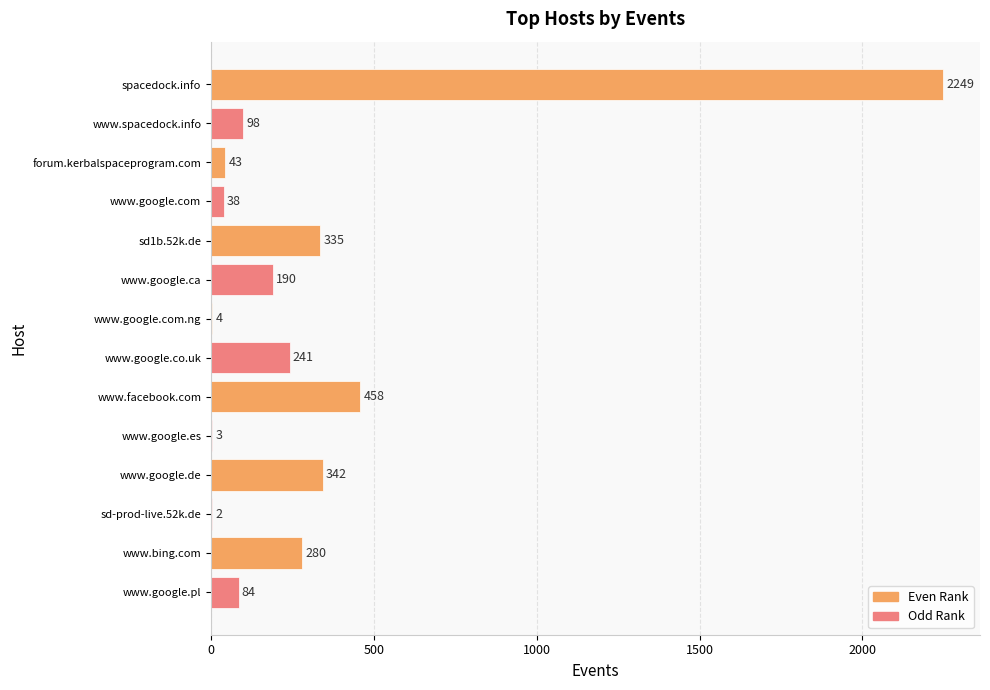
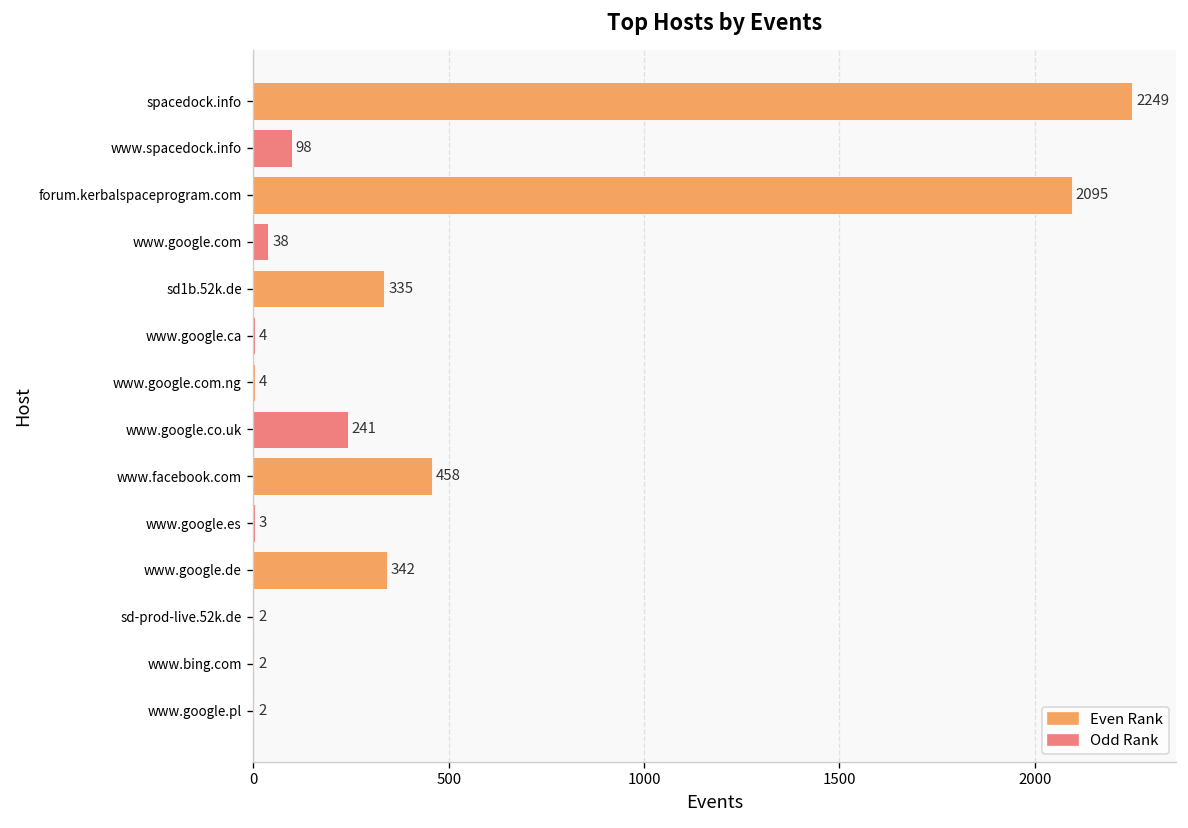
  {
    "spacedock.info": 2249,
    "www.spacedock.info": 98,
-   "forum.kerbalspaceprogram.com": 43,
+   "forum.kerbalspaceprogram.com": 2095,
    "www.google.com": 38,
    "sd1b.52k.de": 335,
-   "www.google.ca": 190,
+   "www.google.ca": 4,
    "www.google.com.ng": 4,
    "www.google.co.uk": 241,
    "www.facebook.com": 458,
    "www.google.es": 3,
    "www.google.de": 342,
    "sd-prod-live.52k.de": 2,
-   "www.bing.com": 280,
-   "www.google.pl": 84
+   "www.bing.com": 2,
+   "www.google.pl": 2
  }
